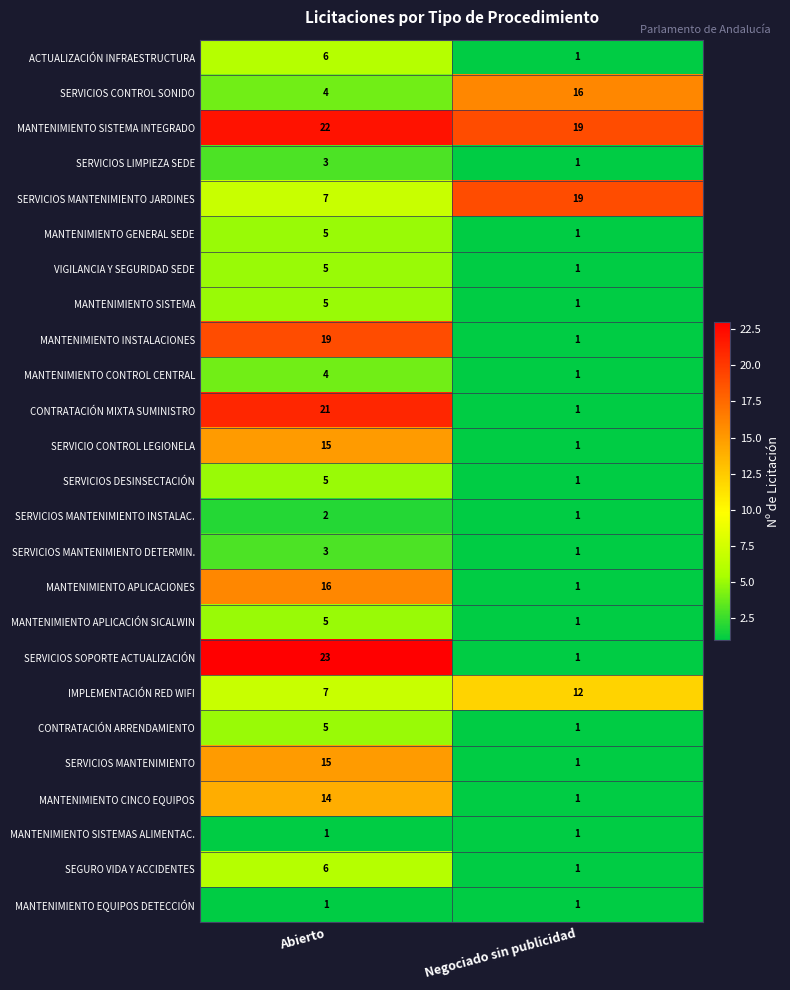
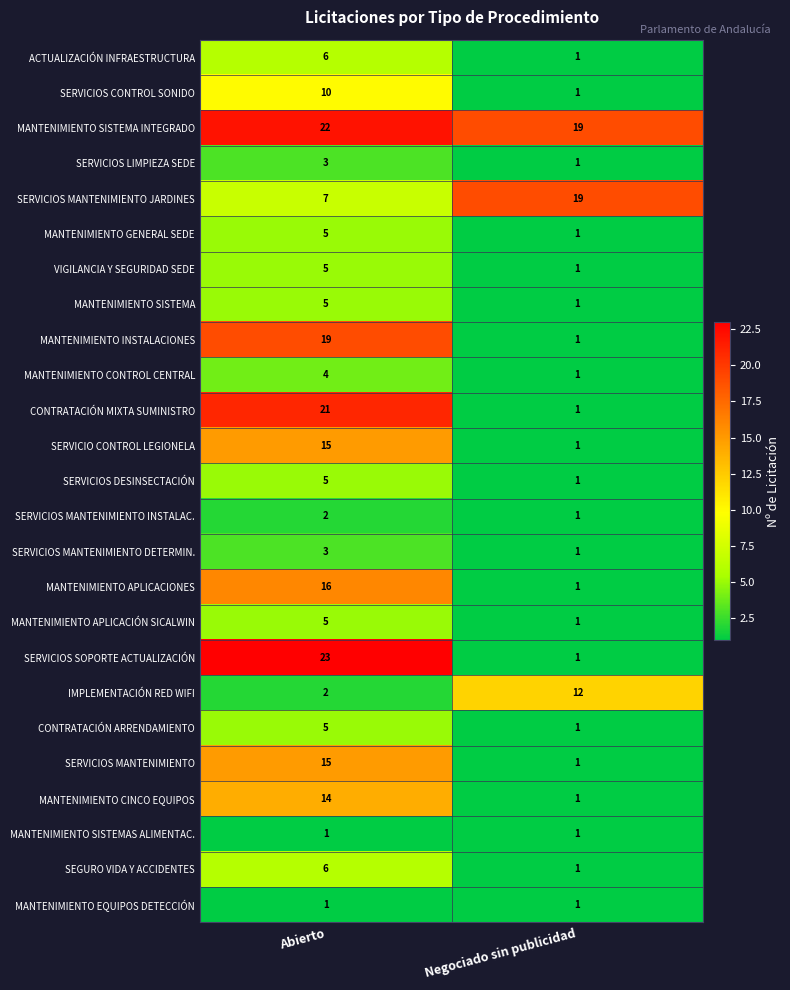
  {
    "ACTUALIZACIÓN INFRAESTRUCTURA": {
      "Abierto": 6,
      "Negociado sin publicidad": 1
    },
    "SERVICIOS CONTROL SONIDO": {
-     "Abierto": 4,
-     "Negociado sin publicidad": 16
+     "Abierto": 10,
+     "Negociado sin publicidad": 1
    },
    "MANTENIMIENTO SISTEMA INTEGRADO": {
      "Abierto": 22,
      "Negociado sin publicidad": 19
    },
    "SERVICIOS LIMPIEZA SEDE": {
      "Abierto": 3,
      "Negociado sin publicidad": 1
    },
    "SERVICIOS MANTENIMIENTO JARDINES": {
      "Abierto": 7,
      "Negociado sin publicidad": 19
    },
    "MANTENIMIENTO GENERAL SEDE": {
      "Abierto": 5,
      "Negociado sin publicidad": 1
    },
    "VIGILANCIA Y SEGURIDAD SEDE": {
      "Abierto": 5,
      "Negociado sin publicidad": 1
    },
    "MANTENIMIENTO SISTEMA": {
      "Abierto": 5,
      "Negociado sin publicidad": 1
    },
    "MANTENIMIENTO INSTALACIONES": {
      "Abierto": 19,
      "Negociado sin publicidad": 1
    },
    "MANTENIMIENTO CONTROL CENTRAL": {
      "Abierto": 4,
      "Negociado sin publicidad": 1
    },
    "CONTRATACIÓN MIXTA SUMINISTRO": {
      "Abierto": 21,
      "Negociado sin publicidad": 1
    },
    "SERVICIO CONTROL LEGIONELA": {
      "Abierto": 15,
      "Negociado sin publicidad": 1
    },
    "SERVICIOS DESINSECTACIÓN": {
      "Abierto": 5,
      "Negociado sin publicidad": 1
    },
    "SERVICIOS MANTENIMIENTO INSTALAC.": {
      "Abierto": 2,
      "Negociado sin publicidad": 1
    },
    "SERVICIOS MANTENIMIENTO DETERMIN.": {
      "Abierto": 3,
      "Negociado sin publicidad": 1
    },
    "MANTENIMIENTO APLICACIONES": {
      "Abierto": 16,
      "Negociado sin publicidad": 1
    },
    "MANTENIMIENTO APLICACIÓN SICALWIN": {
      "Abierto": 5,
      "Negociado sin publicidad": 1
    },
    "SERVICIOS SOPORTE ACTUALIZACIÓN": {
      "Abierto": 23,
      "Negociado sin publicidad": 1
    },
    "IMPLEMENTACIÓN RED WIFI": {
-     "Abierto": 7,
+     "Abierto": 2,
      "Negociado sin publicidad": 12
    },
    "CONTRATACIÓN ARRENDAMIENTO": {
      "Abierto": 5,
      "Negociado sin publicidad": 1
    },
    "SERVICIOS MANTENIMIENTO": {
      "Abierto": 15,
      "Negociado sin publicidad": 1
    },
    "MANTENIMIENTO CINCO EQUIPOS": {
      "Abierto": 14,
      "Negociado sin publicidad": 1
    },
    "MANTENIMIENTO SISTEMAS ALIMENTAC.": {
      "Abierto": 1,
      "Negociado sin publicidad": 1
    },
    "SEGURO VIDA Y ACCIDENTES": {
      "Abierto": 6,
      "Negociado sin publicidad": 1
    },
    "MANTENIMIENTO EQUIPOS DETECCIÓN": {
      "Abierto": 1,
      "Negociado sin publicidad": 1
    }
  }
